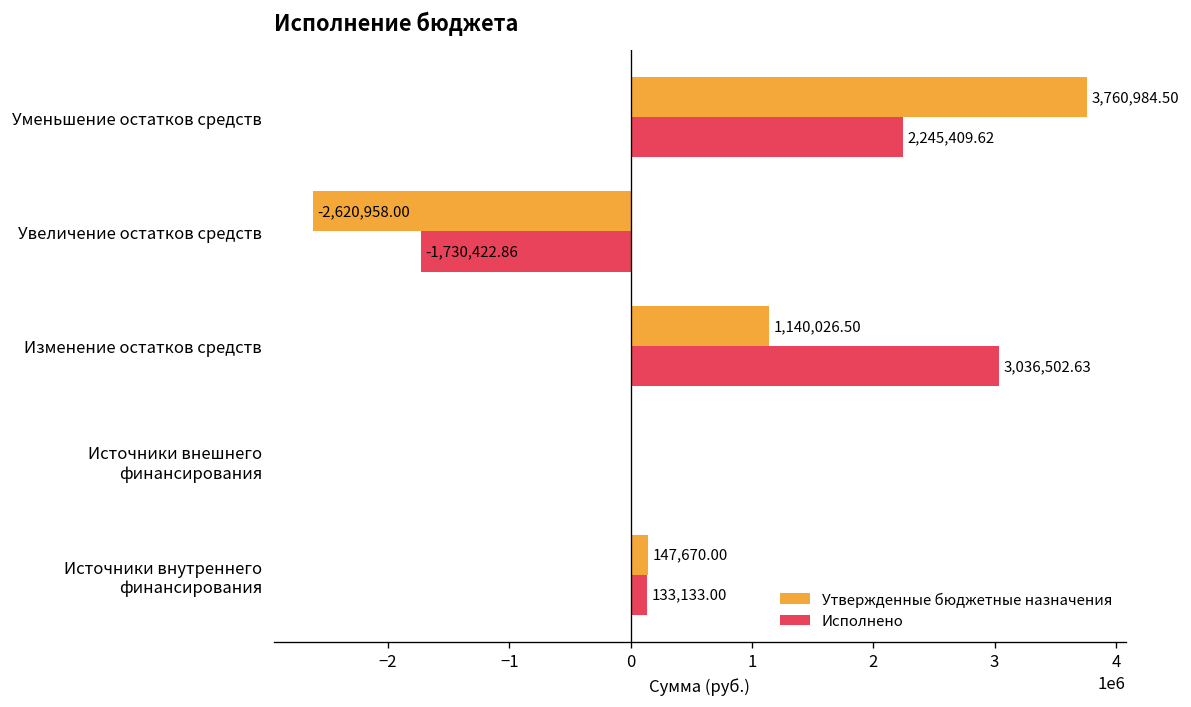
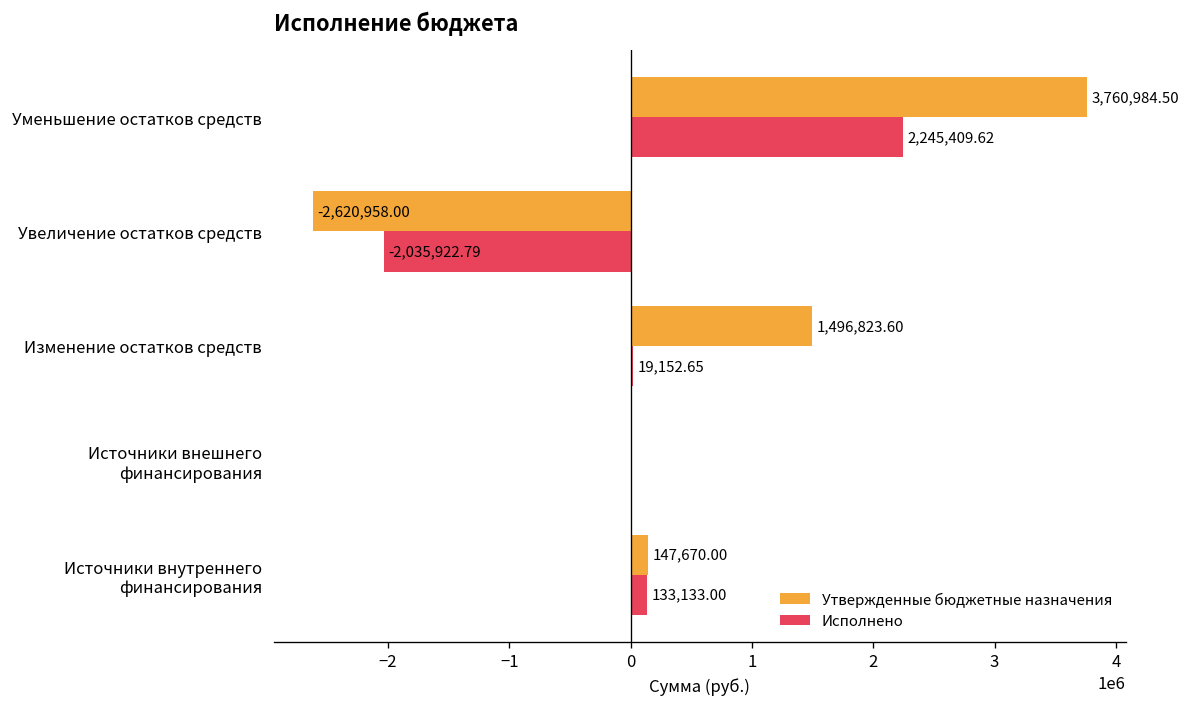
  {
    "Утвержденные бюджетные назначения": {
      "Уменьшение остатков средств": "3,760,984.50",
      "Увеличение остатков средств": "-2,620,958.00",
-     "Изменение остатков средств": "1,140,026.50",
+     "Изменение остатков средств": "1,496,823.60",
      "Источники внутреннего финансирования": "147,670.00"
    },
    "Исполнено": {
      "Уменьшение остатков средств": "2,245,409.62",
-     "Увеличение остатков средств": "-1,730,422.86",
-     "Изменение остатков средств": "3,036,502.63",
+     "Увеличение остатков средств": "-2,035,922.79",
+     "Изменение остатков средств": "19,152.65",
      "Источники внутреннего финансирования": "133,133.00"
    }
  }
